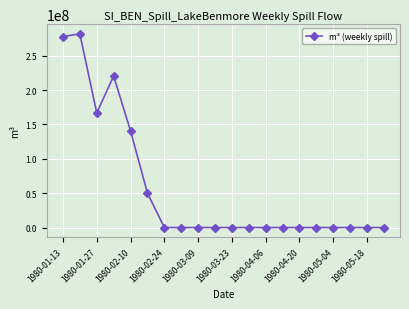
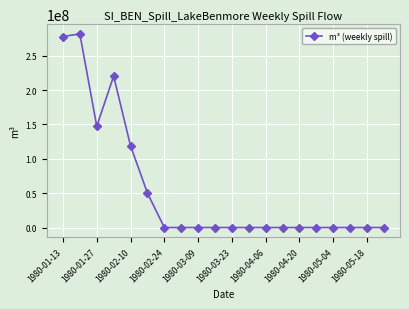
  {
    "1980-01-13": 280000000,
-   "1980-01-27": 170000000,
-   "1980-02-10": 140000000,
+   "1980-01-27": 150000000,
+   "1980-02-10": 120000000,
    "1980-02-24": 0,
    "1980-03-09": 0,
    "1980-03-23": 0,
    "1980-04-06": 0,
    "1980-04-20": 0,
    "1980-05-04": 0,
    "1980-05-18": 0
  }
